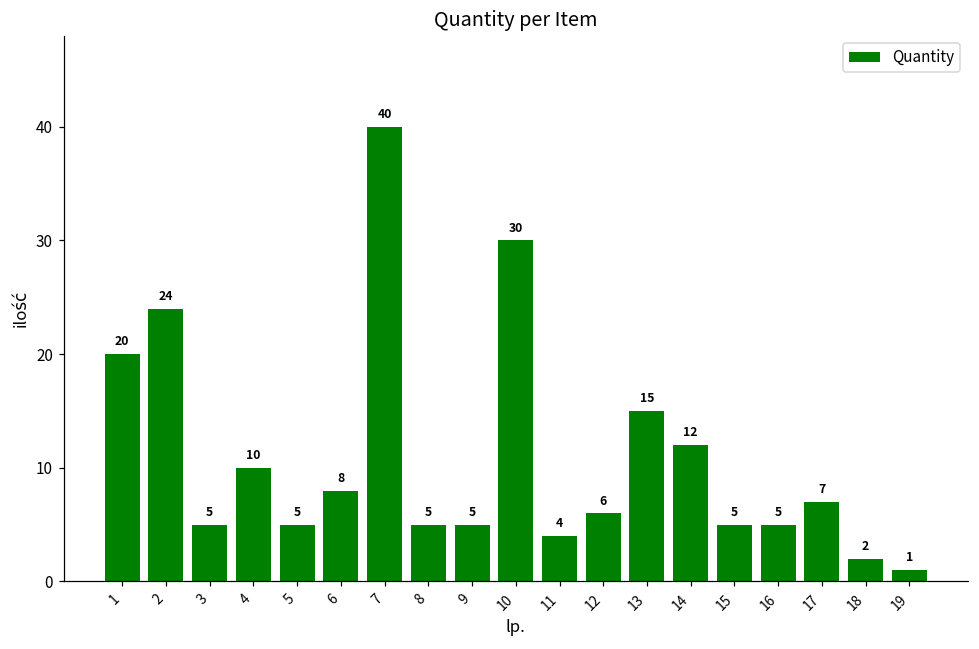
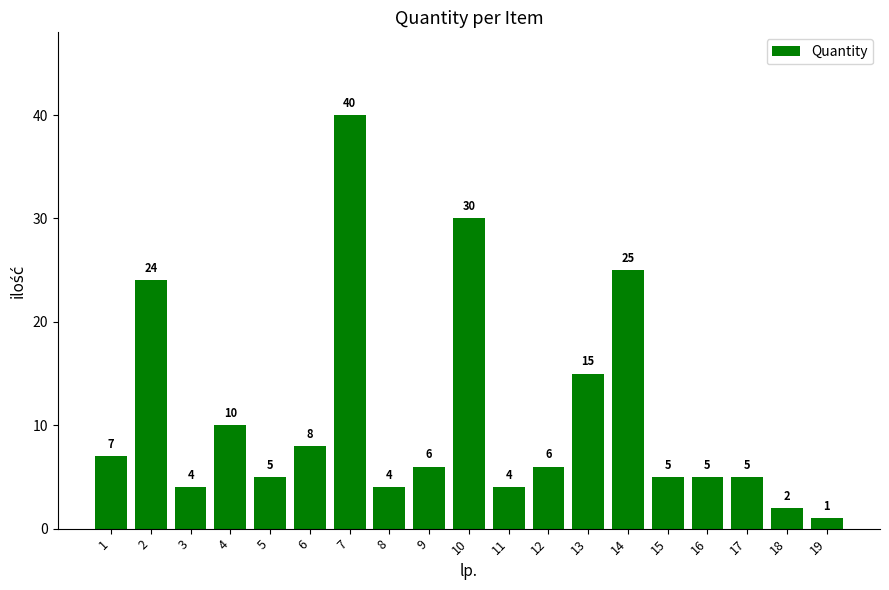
  {
-   "1": 20,
+   "1": 7,
    "2": 24,
-   "3": 5,
+   "3": 4,
    "4": 10,
    "5": 5,
    "6": 8,
    "7": 40,
-   "8": 5,
-   "9": 5,
+   "8": 4,
+   "9": 6,
    "10": 30,
    "11": 4,
    "12": 6,
    "13": 15,
-   "14": 12,
+   "14": 25,
    "15": 5,
    "16": 5,
-   "17": 7,
+   "17": 5,
    "18": 2,
    "19": 1
  }
